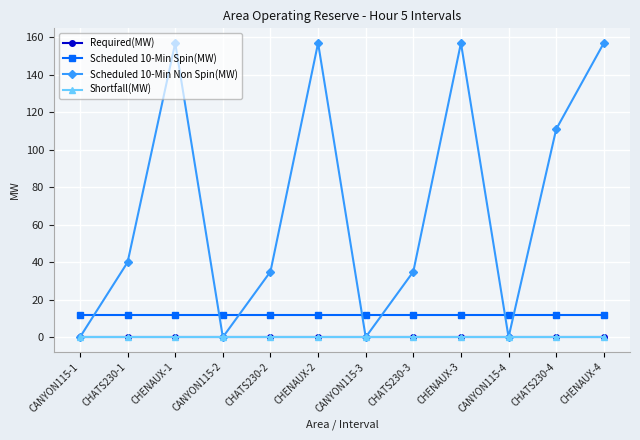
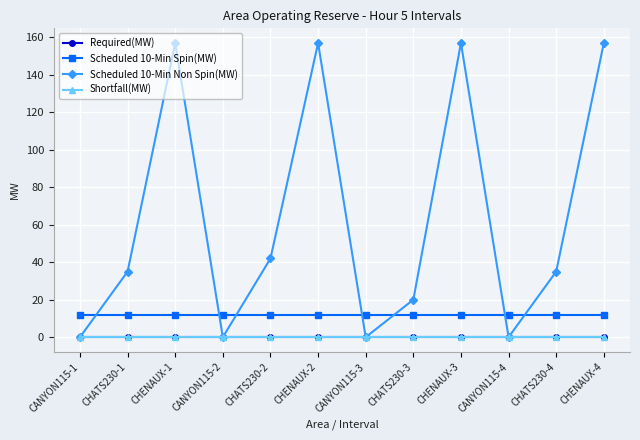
  {
    "Shortfall(MW)": {
      "CHATS230-1": 0,
      "CHENAUX-1": 0,
      "CHATS230-2": 0,
      "CHENAUX-2": 0,
      "CHATS230-3": 0,
      "CHENAUX-3": 0,
      "CHATS230-4": 0,
      "CHENAUX-4": 0
    },
    "Scheduled 10-Min Spin(MW)": {
      "CANYON115-1": 12,
      "CHATS230-1": 12,
      "CHENAUX-1": 12,
      "CANYON115-2": 12,
      "CHATS230-2": 12,
      "CHENAUX-2": 12,
      "CANYON115-3": 12,
      "CHATS230-3": 12,
      "CHENAUX-3": 12,
      "CANYON115-4": 12,
      "CHATS230-4": 12,
      "CHENAUX-4": 12
    },
    "Scheduled 10-Min Non Spin(MW)": {
-     "CHATS230-1": 40,
-     "CHATS230-2": 35,
+     "CHATS230-1": 35,
+     "CHATS230-2": 42,
      "CHENAUX-2": 157,
-     "CHATS230-3": 35,
+     "CHATS230-3": 20,
      "CHENAUX-3": 157,
-     "CHATS230-4": 111,
+     "CHATS230-4": 35,
      "CHENAUX-4": 157
    }
  }
